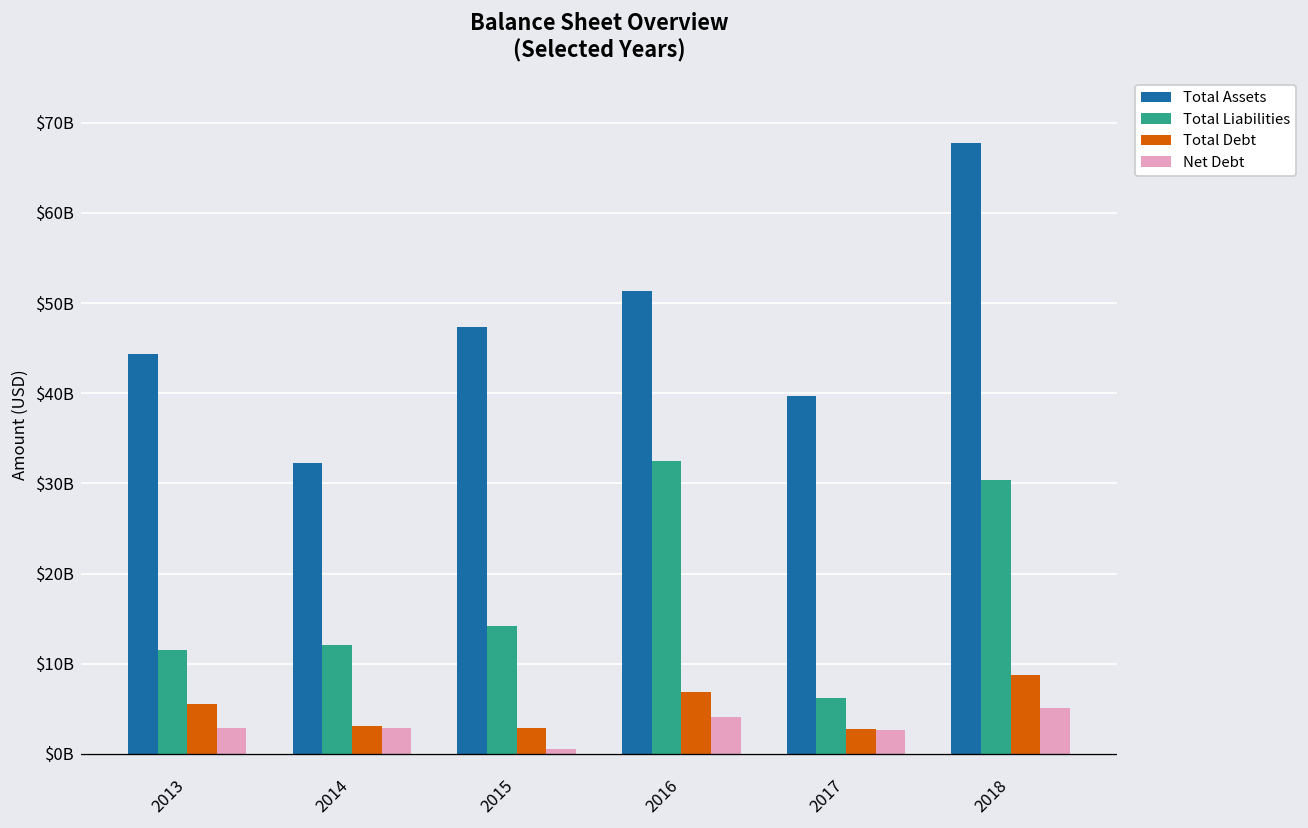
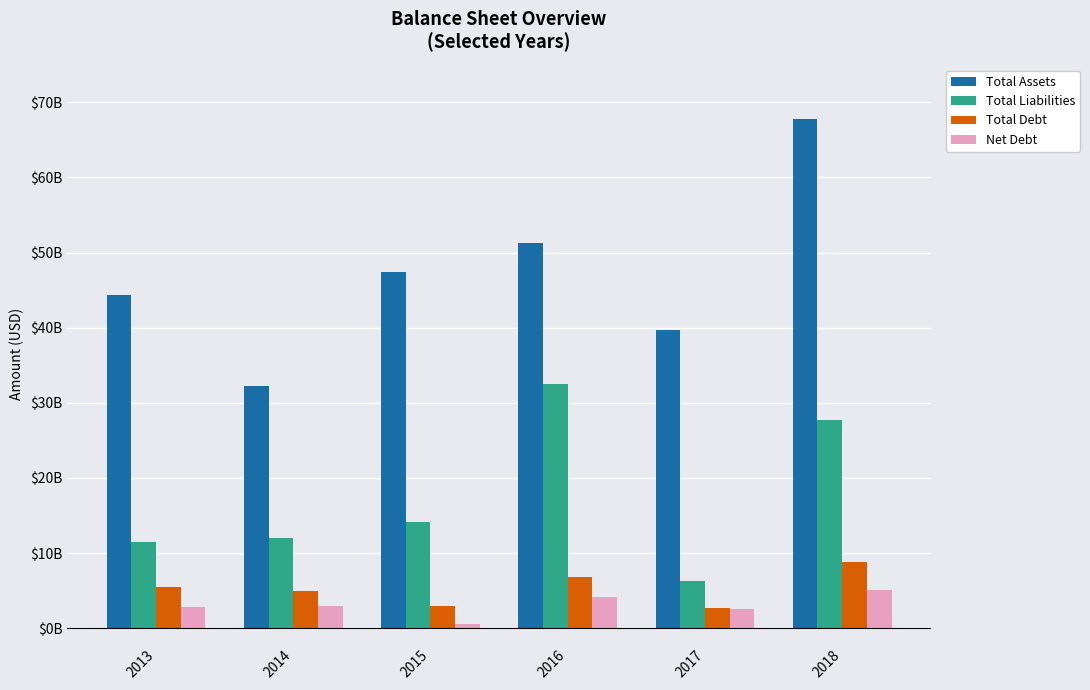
  {
    "Total Assets": {
      "2013": "$44000000000",
      "2014": "$32000000000",
      "2015": "$47000000000",
      "2016": "$51000000000",
      "2017": "$40000000000",
      "2018": "$68000000000"
    },
    "Total Liabilities": {
      "2013": "$12000000000",
      "2014": "$12000000000",
      "2015": "$14000000000",
      "2016": "$32000000000",
      "2017": "$6000000000",
-     "2018": "$30000000000"
+     "2018": "$28000000000"
    },
    "Total Debt": {
      "2013": "$6000000000",
-     "2014": "$3000000000",
+     "2014": "$5000000000",
      "2015": "$3000000000",
      "2016": "$7000000000",
      "2017": "$3000000000",
      "2018": "$9000000000"
    },
    "Net Debt": {
      "2013": "$3000000000",
      "2014": "$3000000000",
      "2015": "$1000000000",
      "2016": "$4000000000",
      "2017": "$3000000000",
      "2018": "$5000000000"
    }
  }
